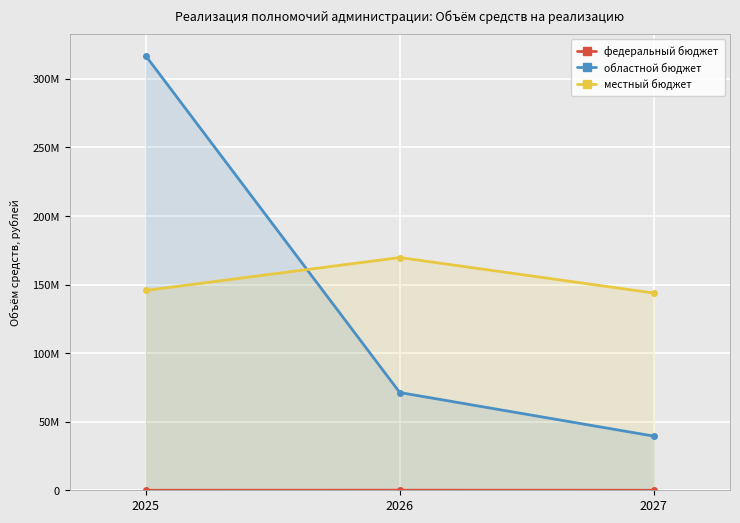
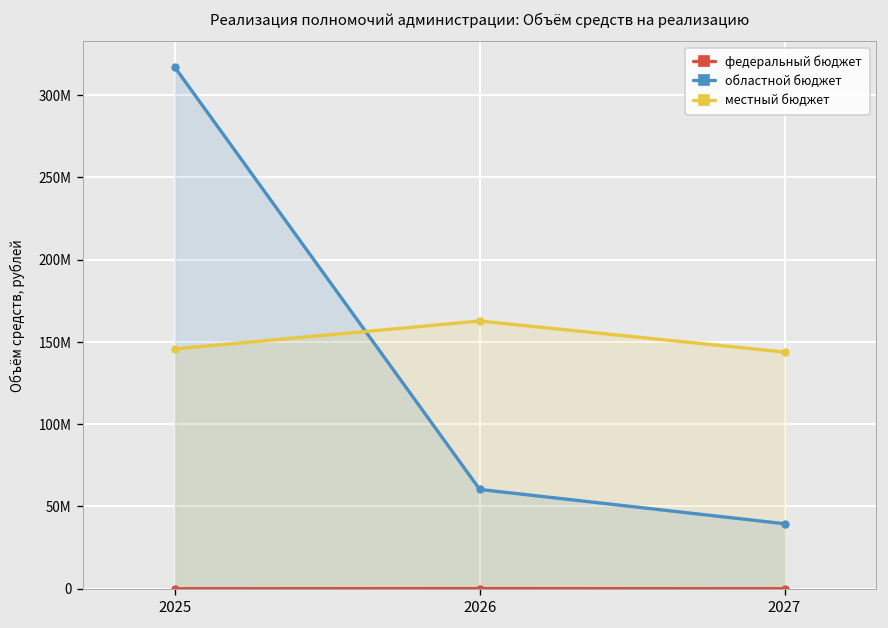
  {
    "федеральный бюджет": {
      "2025": 0,
      "2026": 0,
      "2027": 0
    },
    "областной бюджет": {
      "2025": 317000000,
-     "2026": 71000000,
+     "2026": 60000000,
      "2027": 39000000
    },
    "местный бюджет": {
      "2025": 146000000,
-     "2026": 170000000,
+     "2026": 163000000,
      "2027": 144000000
    }
  }
